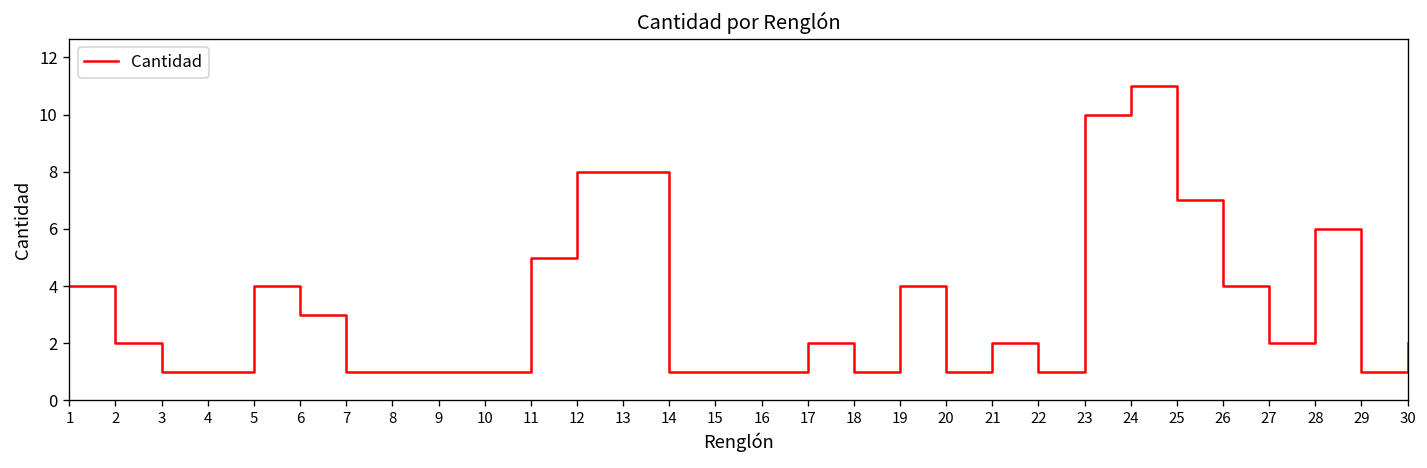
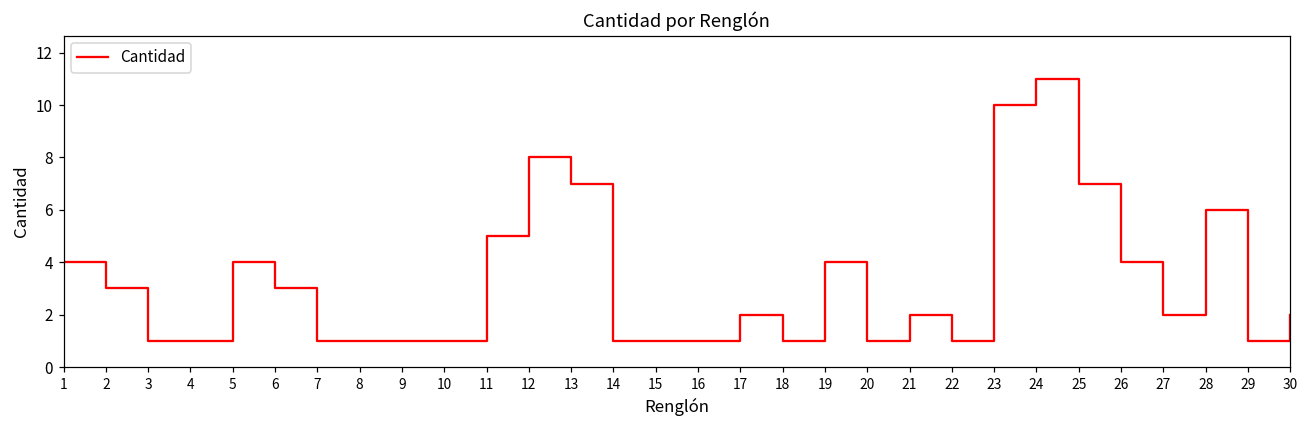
  {
    "1": 4,
-   "2": 2,
+   "2": 3,
    "3": 1,
    "4": 1,
    "5": 4,
    "6": 3,
    "7": 1,
    "8": 1,
    "9": 1,
    "10": 1,
    "11": 5,
    "12": 8,
-   "13": 8,
+   "13": 7,
    "14": 1,
    "15": 1,
    "16": 1,
    "17": 2,
    "18": 1,
    "19": 4,
    "20": 1,
    "21": 2,
    "22": 1,
    "23": 10,
    "24": 11,
    "25": 7,
    "26": 4,
    "27": 2,
    "28": 6,
    "29": 1,
    "30": 2
  }
